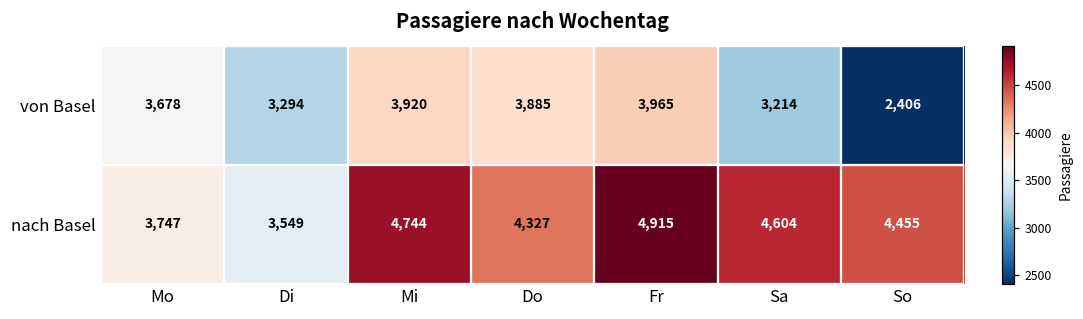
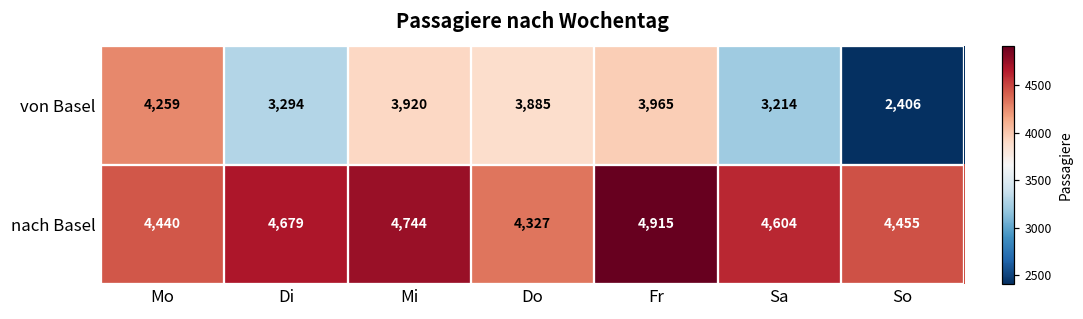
  {
    "von Basel": {
-     "Mo": "3,678",
+     "Mo": "4,259",
      "Di": "3,294",
      "Mi": "3,920",
      "Do": "3,885",
      "Fr": "3,965",
      "Sa": "3,214",
      "So": "2,406"
    },
    "nach Basel": {
-     "Mo": "3,747",
-     "Di": "3,549",
+     "Mo": "4,440",
+     "Di": "4,679",
      "Mi": "4,744",
      "Do": "4,327",
      "Fr": "4,915",
      "Sa": "4,604",
      "So": "4,455"
    }
  }
